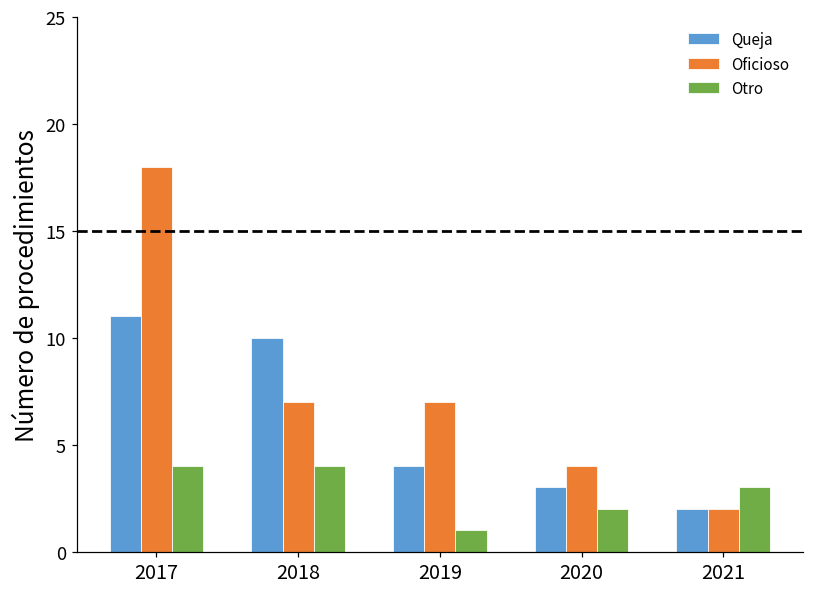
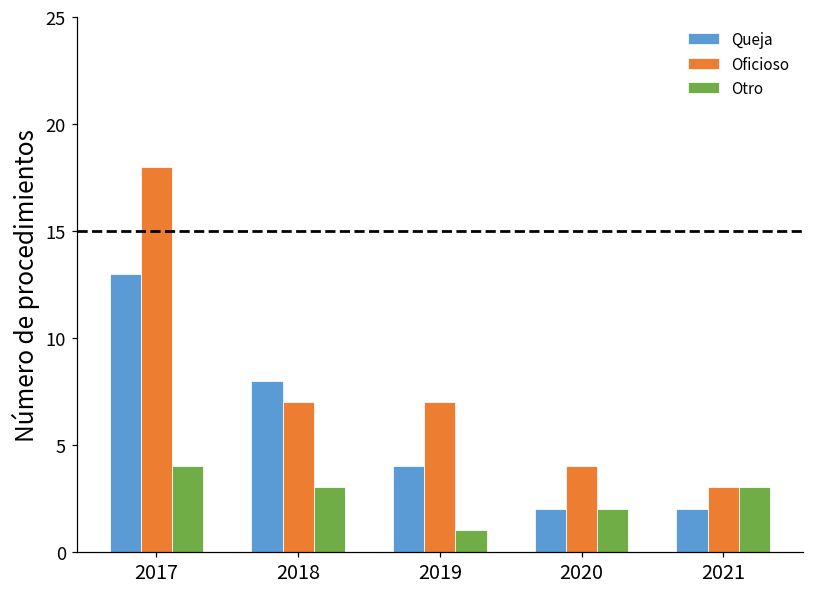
  {
    "Queja": {
-     "2017": 11,
-     "2018": 10,
+     "2017": 13,
+     "2018": 8,
      "2019": 4,
-     "2020": 3,
+     "2020": 2,
      "2021": 2
    },
    "Oficioso": {
      "2017": 18,
      "2018": 7,
      "2019": 7,
      "2020": 4,
-     "2021": 2
+     "2021": 3
    },
    "Otro": {
      "2017": 4,
-     "2018": 4,
+     "2018": 3,
      "2019": 1,
      "2020": 2,
      "2021": 3
    }
  }
